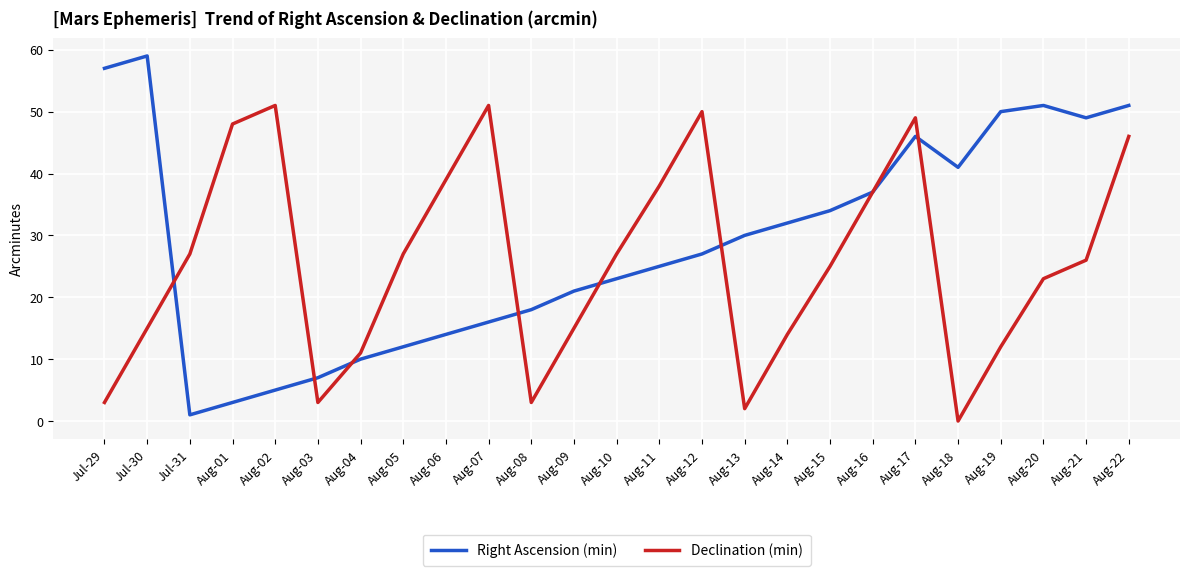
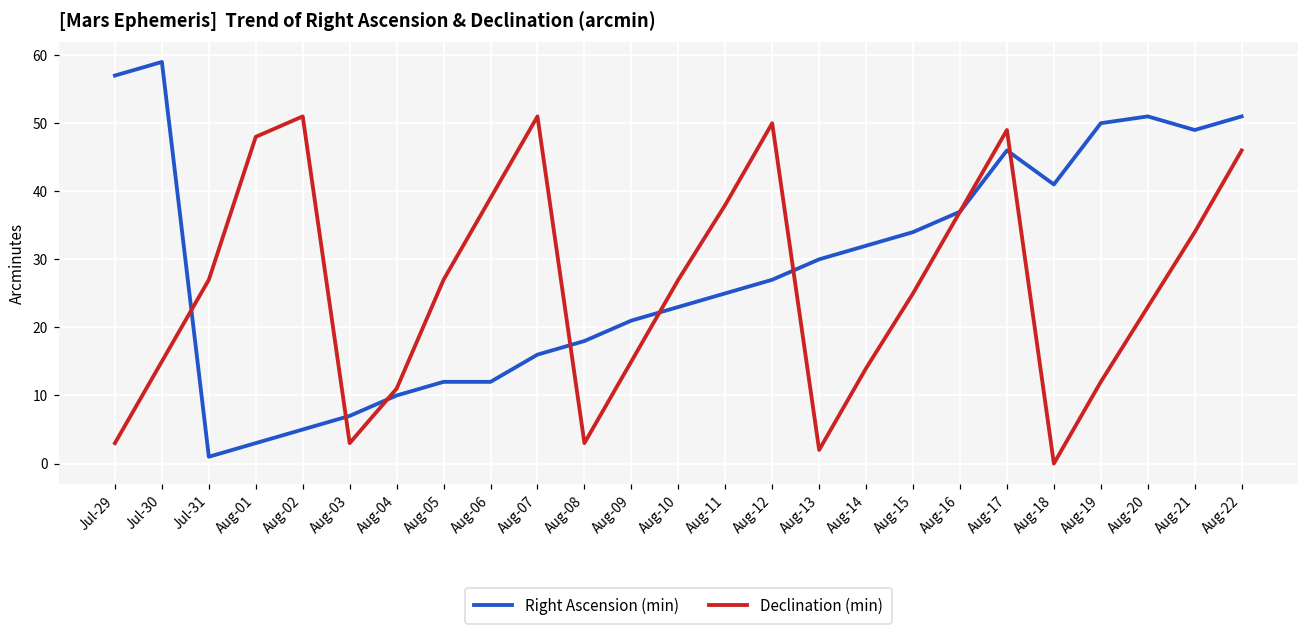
  {
    "Right Ascension (min)": {
      "Jul-29": 57,
      "Jul-30": 59,
      "Jul-31": 1,
      "Aug-01": 3,
      "Aug-02": 5,
      "Aug-03": 7,
      "Aug-04": 10,
      "Aug-05": 12,
-     "Aug-06": 14,
+     "Aug-06": 12,
      "Aug-07": 16,
      "Aug-08": 18,
      "Aug-09": 21,
      "Aug-10": 23,
      "Aug-11": 25,
      "Aug-12": 27,
      "Aug-13": 30,
      "Aug-14": 32,
      "Aug-15": 34,
      "Aug-17": 46,
      "Aug-18": 41,
      "Aug-19": 50,
      "Aug-20": 51,
      "Aug-21": 49,
      "Aug-22": 51
    },
    "Declination (min)": {
      "Jul-29": 3,
      "Jul-30": 15,
      "Jul-31": 27,
      "Aug-01": 48,
      "Aug-02": 51,
      "Aug-03": 3,
      "Aug-04": 11,
      "Aug-05": 27,
      "Aug-06": 39,
      "Aug-07": 51,
      "Aug-08": 3,
      "Aug-09": 15,
      "Aug-10": 27,
      "Aug-11": 38,
      "Aug-12": 50,
      "Aug-13": 2,
      "Aug-14": 14,
      "Aug-15": 25,
      "Aug-17": 49,
      "Aug-18": 0,
      "Aug-19": 12,
      "Aug-20": 23,
-     "Aug-21": 26,
+     "Aug-21": 34,
      "Aug-22": 46
    }
  }
